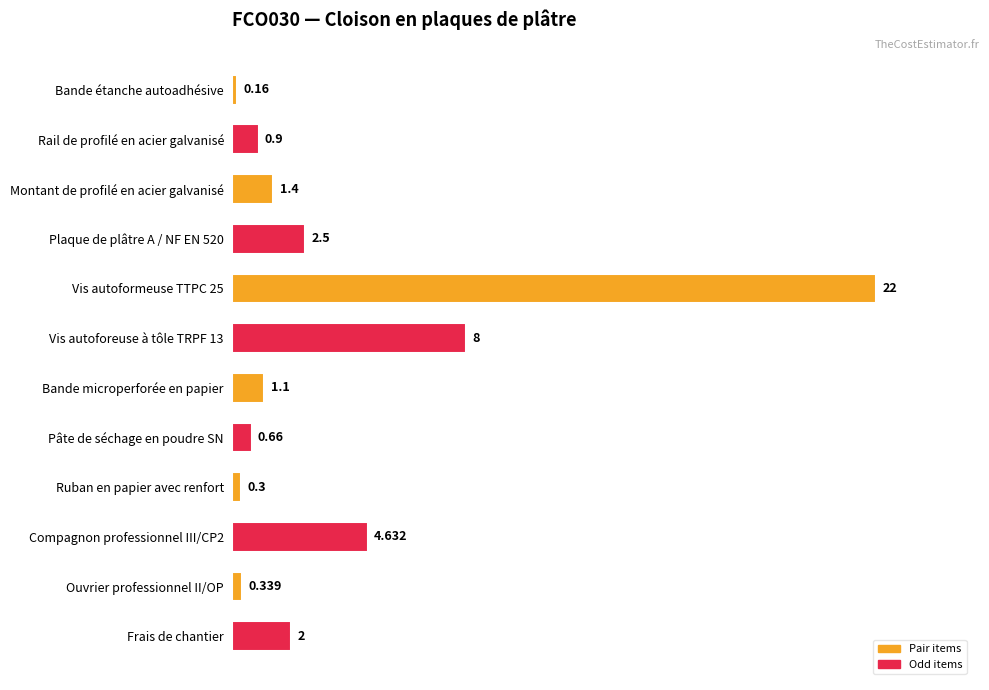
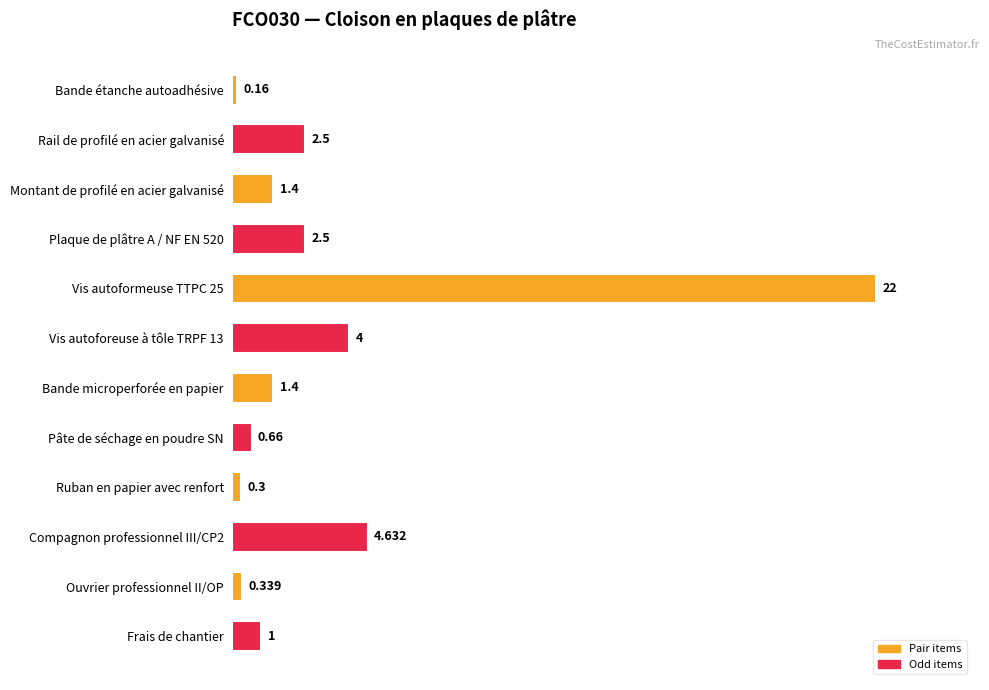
  {
    "Bande étanche autoadhésive": 0.16,
-   "Rail de profilé en acier galvanisé": 0.9,
+   "Rail de profilé en acier galvanisé": 2.5,
    "Montant de profilé en acier galvanisé": 1.4,
    "Plaque de plâtre A / NF EN 520": 2.5,
    "Vis autoformeuse TTPC 25": 22,
-   "Vis autoforeuse à tôle TRPF 13": 8,
-   "Bande microperforée en papier": 1.1,
+   "Vis autoforeuse à tôle TRPF 13": 4,
+   "Bande microperforée en papier": 1.4,
    "Pâte de séchage en poudre SN": 0.66,
    "Ruban en papier avec renfort": 0.3,
    "Compagnon professionnel III/CP2": 4.632,
    "Ouvrier professionnel II/OP": 0.339,
-   "Frais de chantier": 2
+   "Frais de chantier": 1
  }
